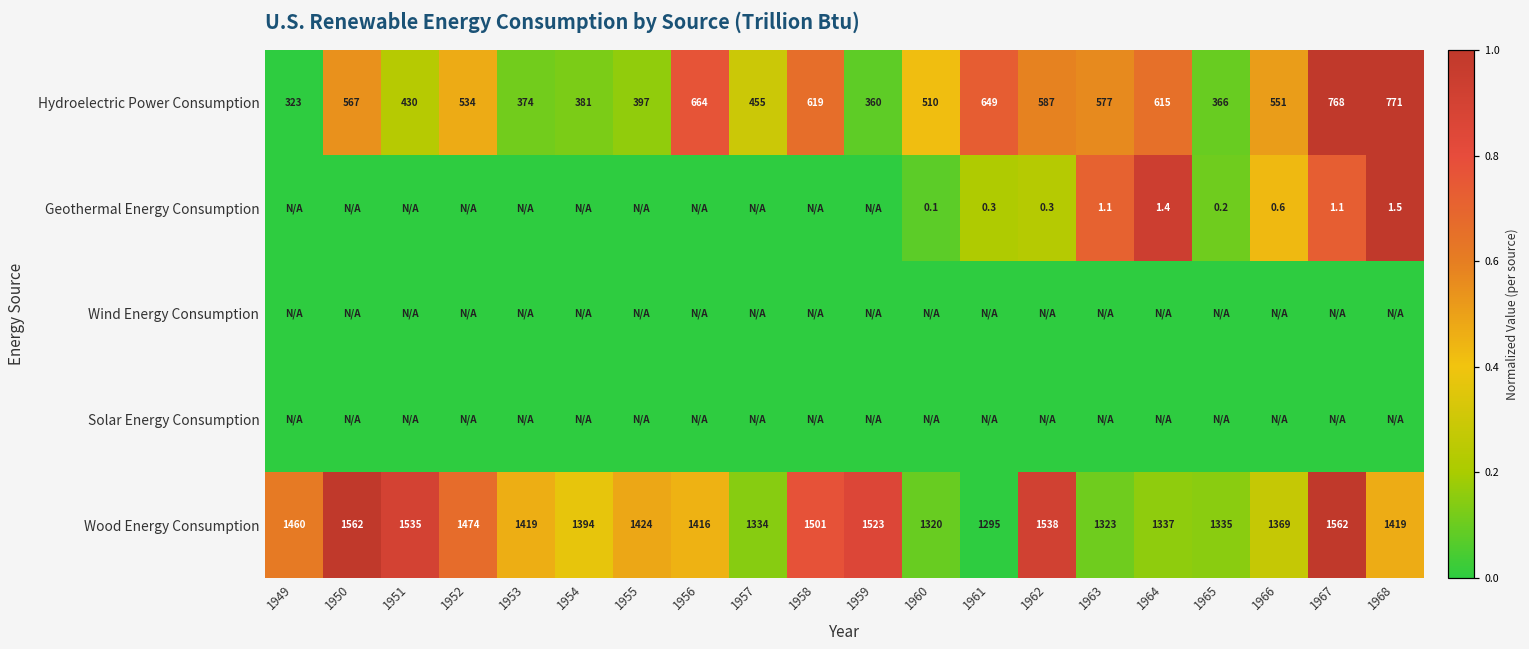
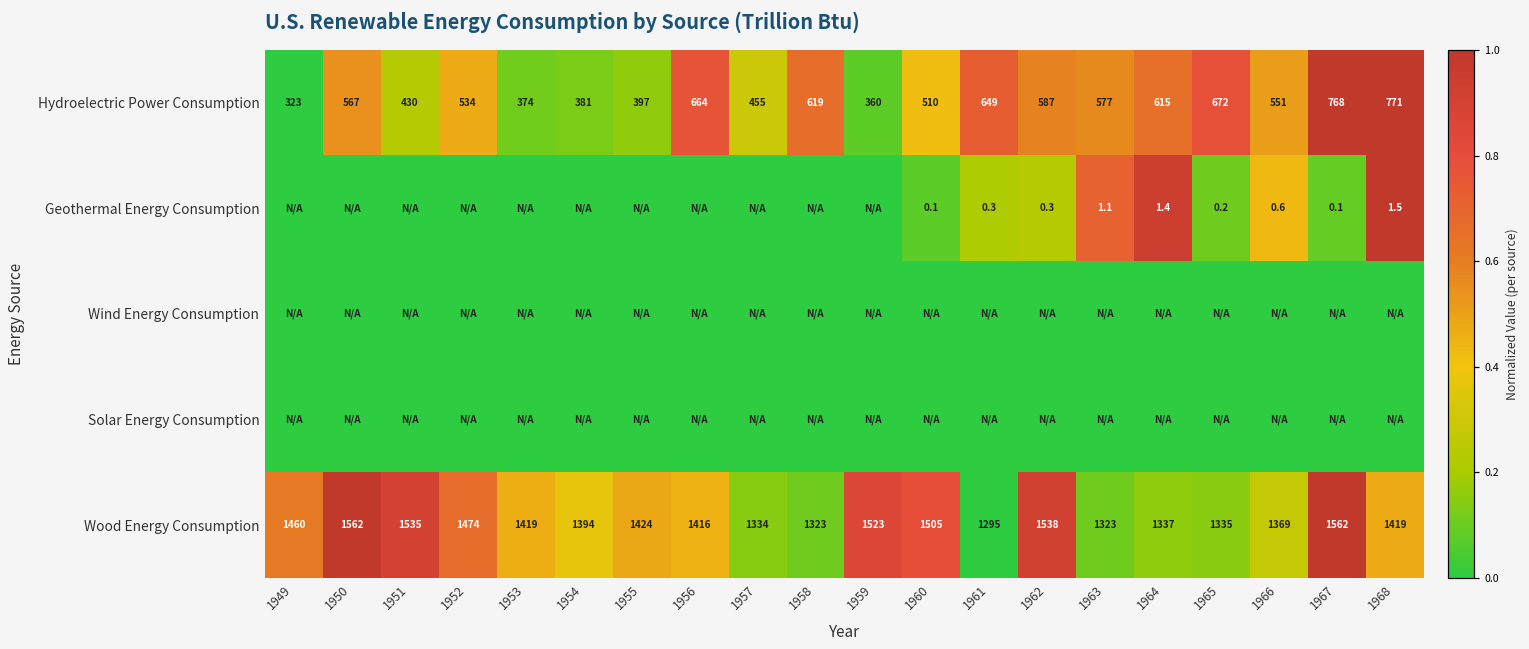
  {
    "Hydroelectric Power Consumption": {
      "1949": 323,
      "1950": 567,
      "1951": 430,
      "1952": 534,
      "1953": 374,
      "1954": 381,
      "1955": 397,
      "1956": 664,
      "1957": 455,
      "1958": 619,
      "1959": 360,
      "1960": 510,
      "1961": 649,
      "1962": 587,
      "1963": 577,
      "1964": 615,
-     "1965": 366,
+     "1965": 672,
      "1966": 551,
      "1967": 768,
      "1968": 771
    },
    "Geothermal Energy Consumption": {
      "1960": 0.1,
      "1961": 0.3,
      "1962": 0.3,
      "1963": 1.1,
      "1964": 1.4,
      "1965": 0.2,
      "1966": 0.6,
-     "1967": 1.1,
+     "1967": 0.1,
      "1968": 1.5
    },
    "Wood Energy Consumption": {
      "1949": 1460,
      "1950": 1562,
      "1951": 1535,
      "1952": 1474,
      "1953": 1419,
      "1954": 1394,
      "1955": 1424,
      "1956": 1416,
      "1957": 1334,
-     "1958": 1501,
+     "1958": 1323,
      "1959": 1523,
-     "1960": 1320,
+     "1960": 1505,
      "1961": 1295,
      "1962": 1538,
      "1963": 1323,
      "1964": 1337,
      "1965": 1335,
      "1966": 1369,
      "1967": 1562,
      "1968": 1419
    }
  }
